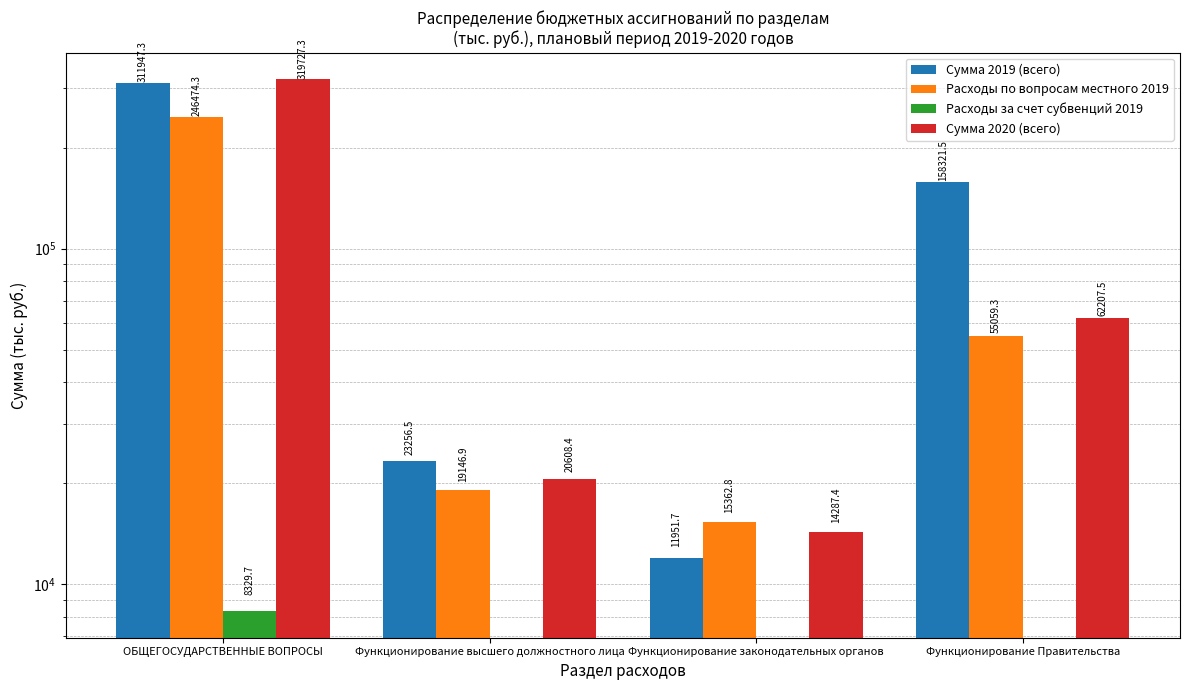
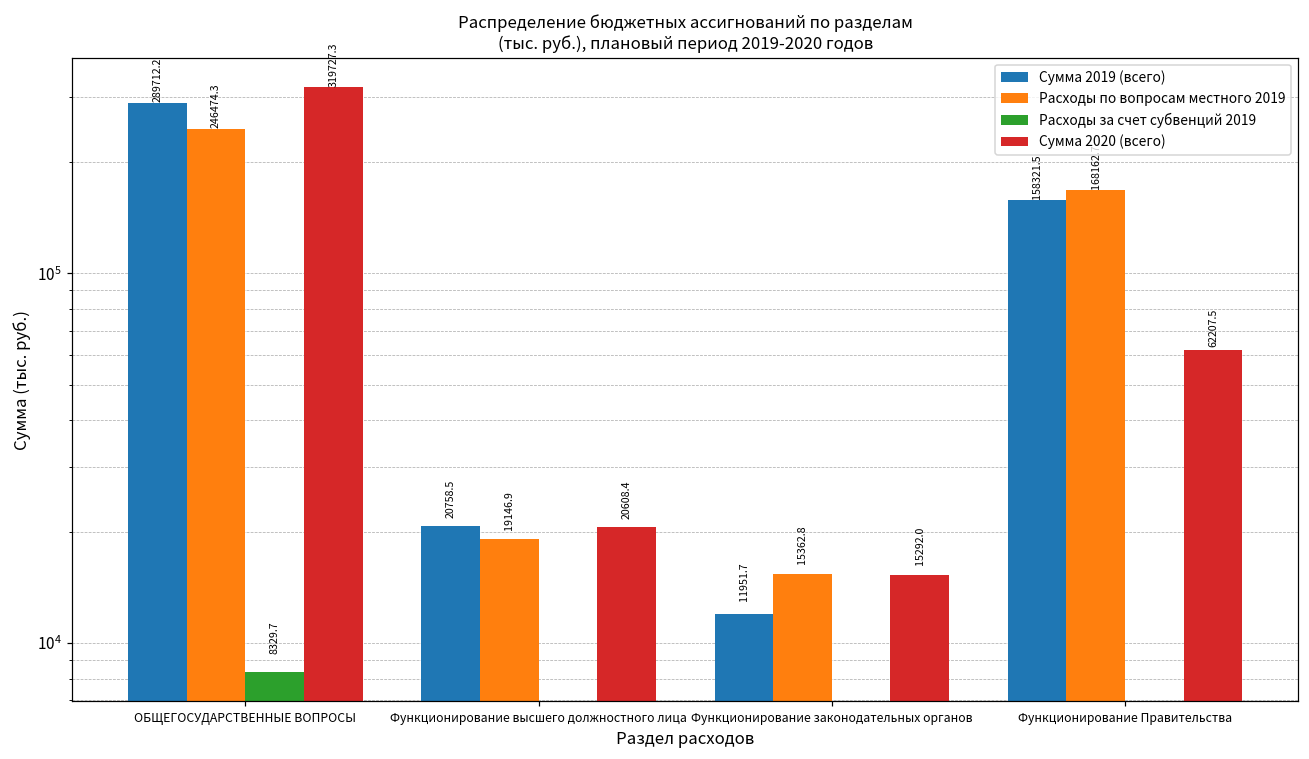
  {
    "Сумма 2019 (всего)": {
-     "ОБЩЕГОСУДАРСТВЕННЫЕ ВОПРОСЫ": 311947.3,
-     "Функционирование высшего должностного лица": 23256.5,
+     "ОБЩЕГОСУДАРСТВЕННЫЕ ВОПРОСЫ": 289712.2,
+     "Функционирование высшего должностного лица": 20758.5,
      "Функционирование законодательных органов": 11951.7
    },
    "Расходы по вопросам местного 2019": {
-     "Функционирование Правительства": 55000
+     "Функционирование Правительства": 170000
    },
    "Расходы за счет субвенций 2019": {
      "ОБЩЕГОСУДАРСТВЕННЫЕ ВОПРОСЫ": 8329.7
    },
    "Сумма 2020 (всего)": {
      "ОБЩЕГОСУДАРСТВЕННЫЕ ВОПРОСЫ": 319727.3,
      "Функционирование высшего должностного лица": 20608.4,
-     "Функционирование законодательных органов": 14287.4,
+     "Функционирование законодательных органов": 15292.0,
      "Функционирование Правительства": 62207.5
    }
  }
